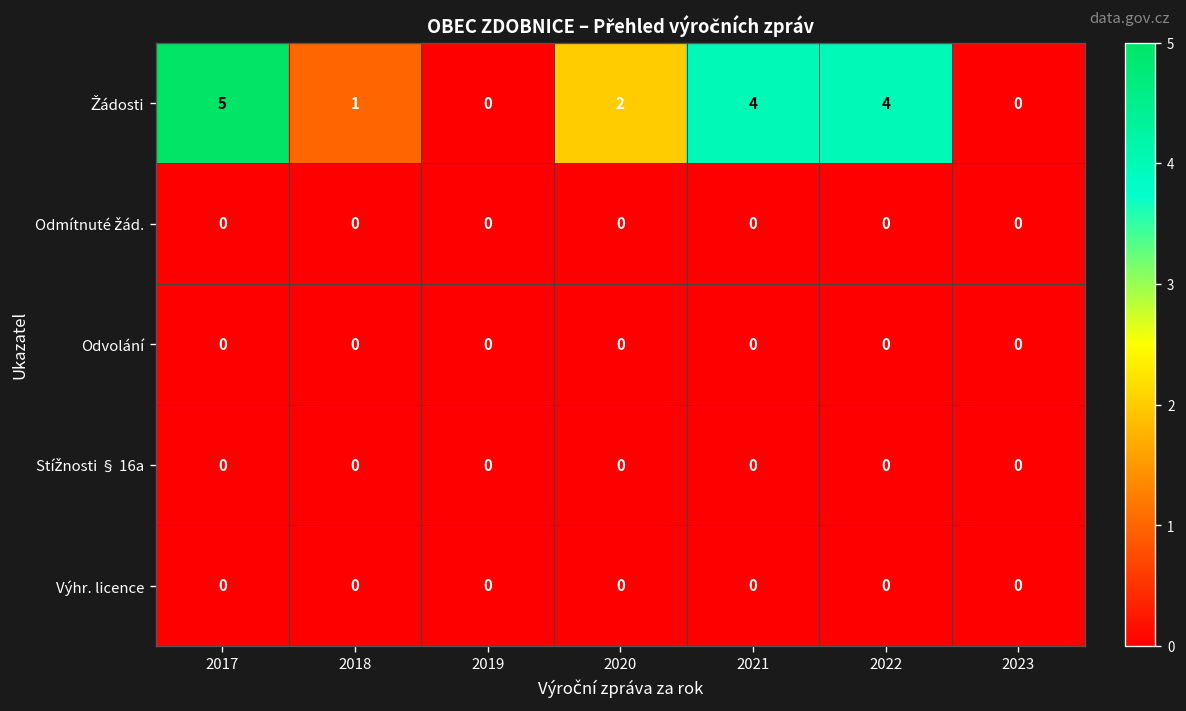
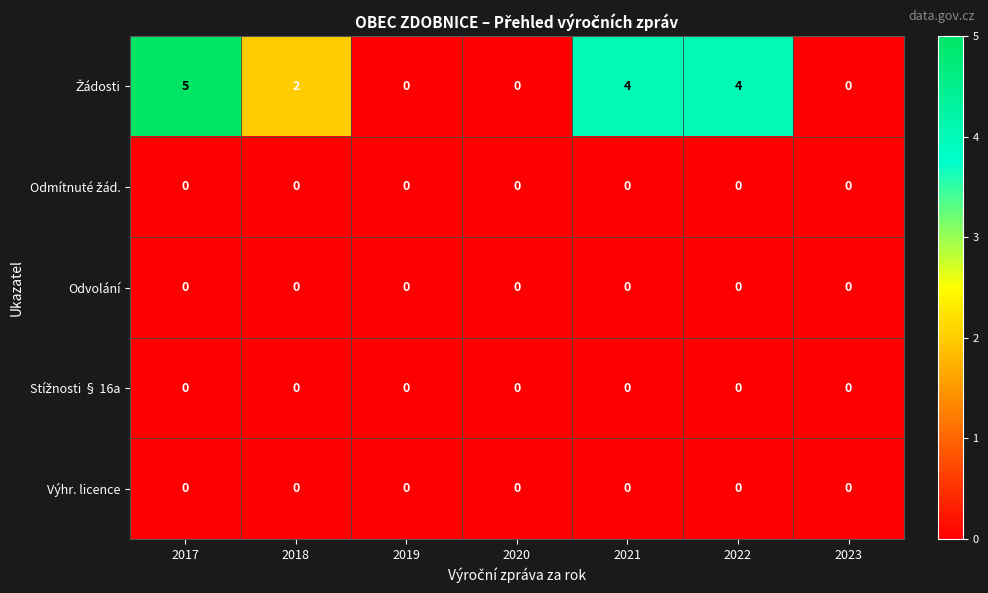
  {
    "Žádosti": {
      "2017": 5,
-     "2018": 1,
+     "2018": 2,
      "2019": 0,
-     "2020": 2,
+     "2020": 0,
      "2021": 4,
      "2022": 4,
      "2023": 0
    },
    "Odmítnuté žád.": {
      "2017": 0,
      "2018": 0,
      "2019": 0,
      "2020": 0,
      "2021": 0,
      "2022": 0,
      "2023": 0
    },
    "Odvolání": {
      "2017": 0,
      "2018": 0,
      "2019": 0,
      "2020": 0,
      "2021": 0,
      "2022": 0,
      "2023": 0
    },
    "Stížnosti § 16a": {
      "2017": 0,
      "2018": 0,
      "2019": 0,
      "2020": 0,
      "2021": 0,
      "2022": 0,
      "2023": 0
    },
    "Výhr. licence": {
      "2017": 0,
      "2018": 0,
      "2019": 0,
      "2020": 0,
      "2021": 0,
      "2022": 0,
      "2023": 0
    }
  }
